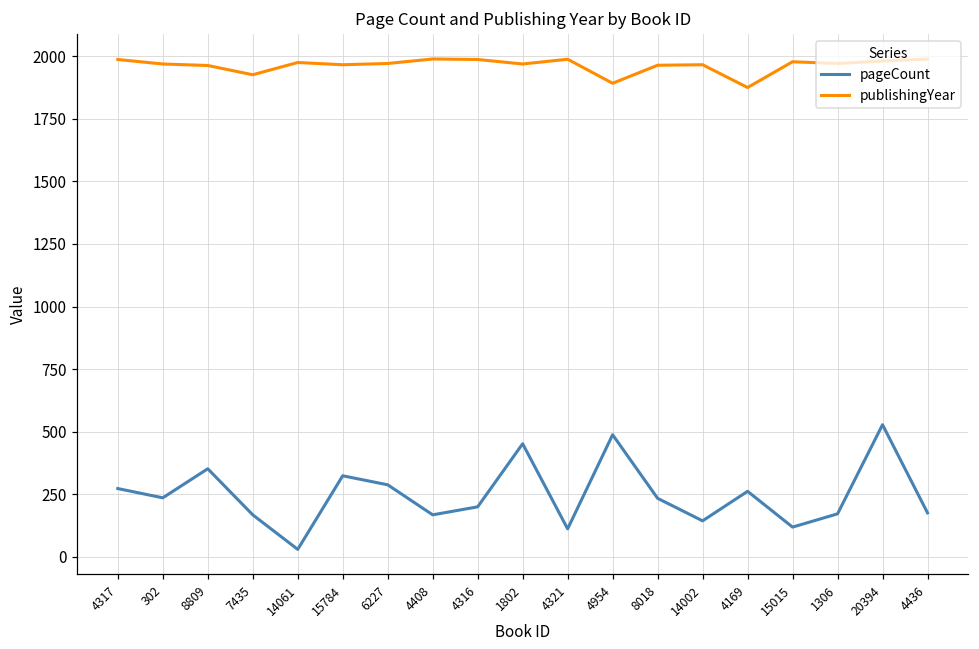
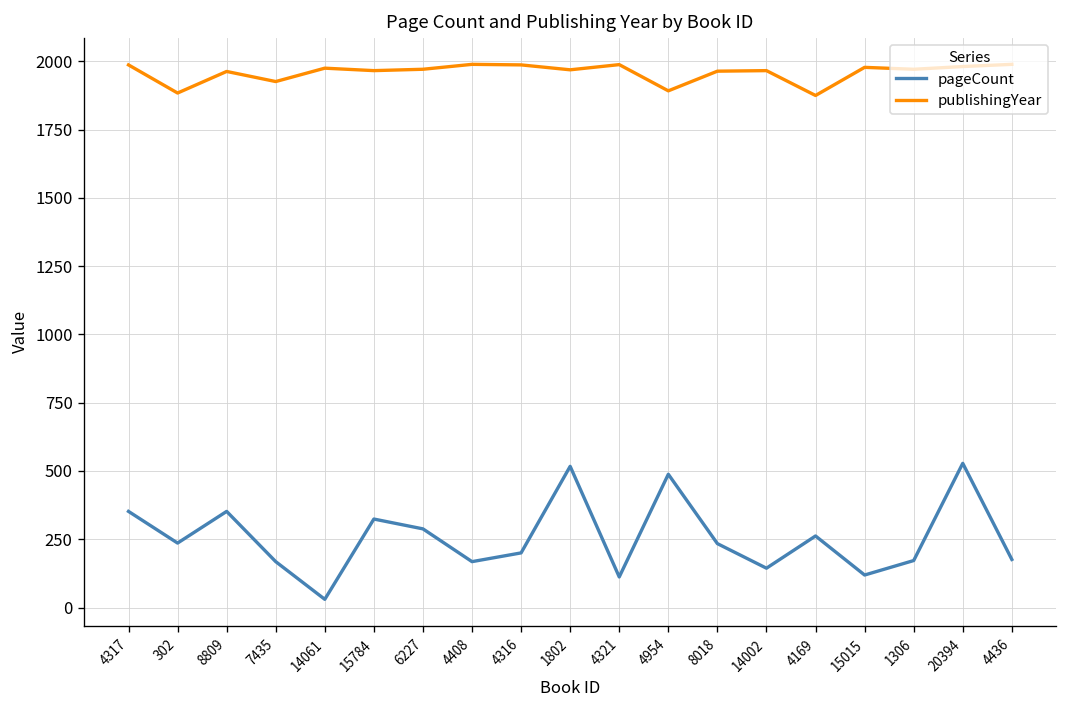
  {
    "pageCount": {
-     "4317": 270,
+     "4317": 350,
      "302": 240,
      "8809": 350,
      "7435": 170,
      "14061": 30,
      "15784": 320,
      "6227": 290,
      "4408": 170,
      "4316": 200,
-     "1802": 450,
+     "1802": 520,
      "4321": 110,
      "4954": 490,
      "8018": 230,
      "14002": 140,
      "4169": 260,
      "15015": 120,
      "1306": 170,
      "20394": 530,
      "4436": 180
    },
    "publishingYear": {
      "4317": 1990,
-     "302": 1970,
+     "302": 1880,
      "8809": 1960,
      "7435": 1930,
      "14061": 1980,
      "15784": 1970,
      "6227": 1970,
      "4408": 1990,
      "4316": 1990,
      "1802": 1970,
      "4321": 1990,
      "4954": 1890,
      "8018": 1960,
      "14002": 1970,
      "4169": 1880,
      "15015": 1980
    }
  }
